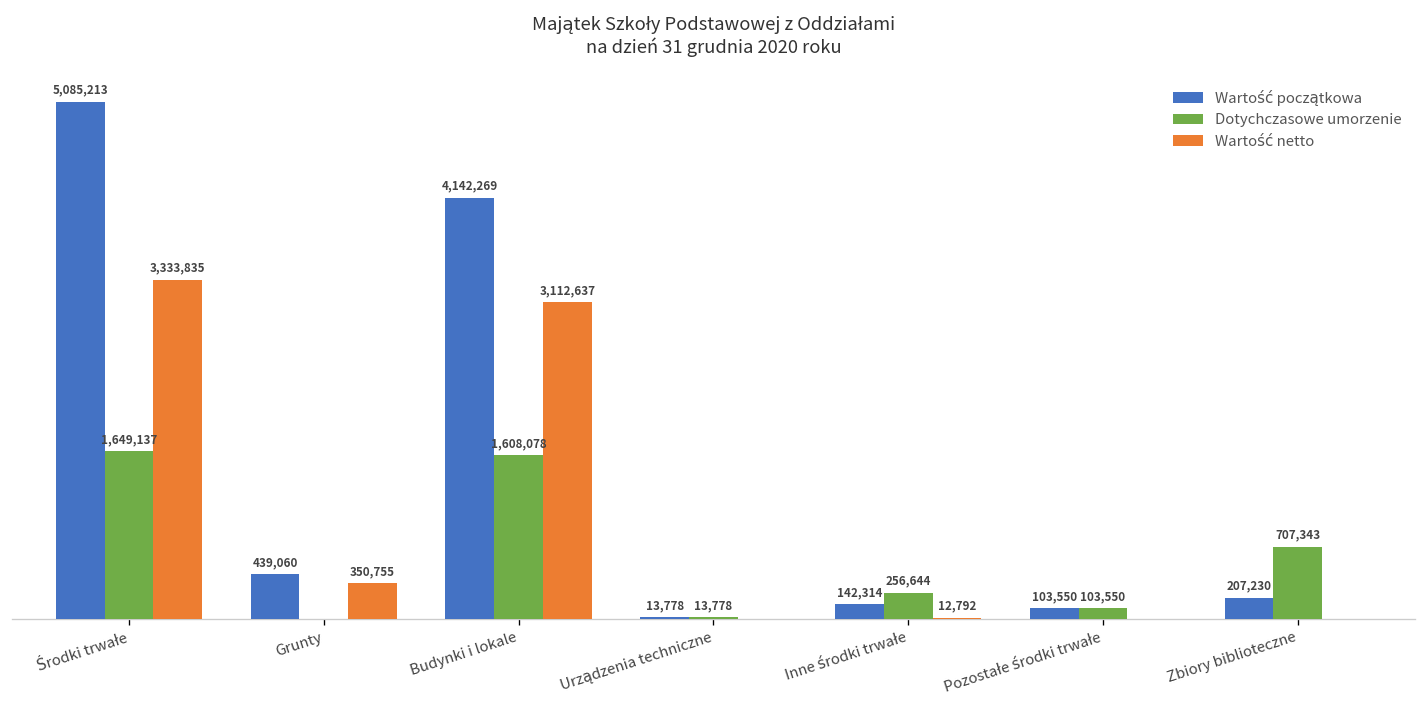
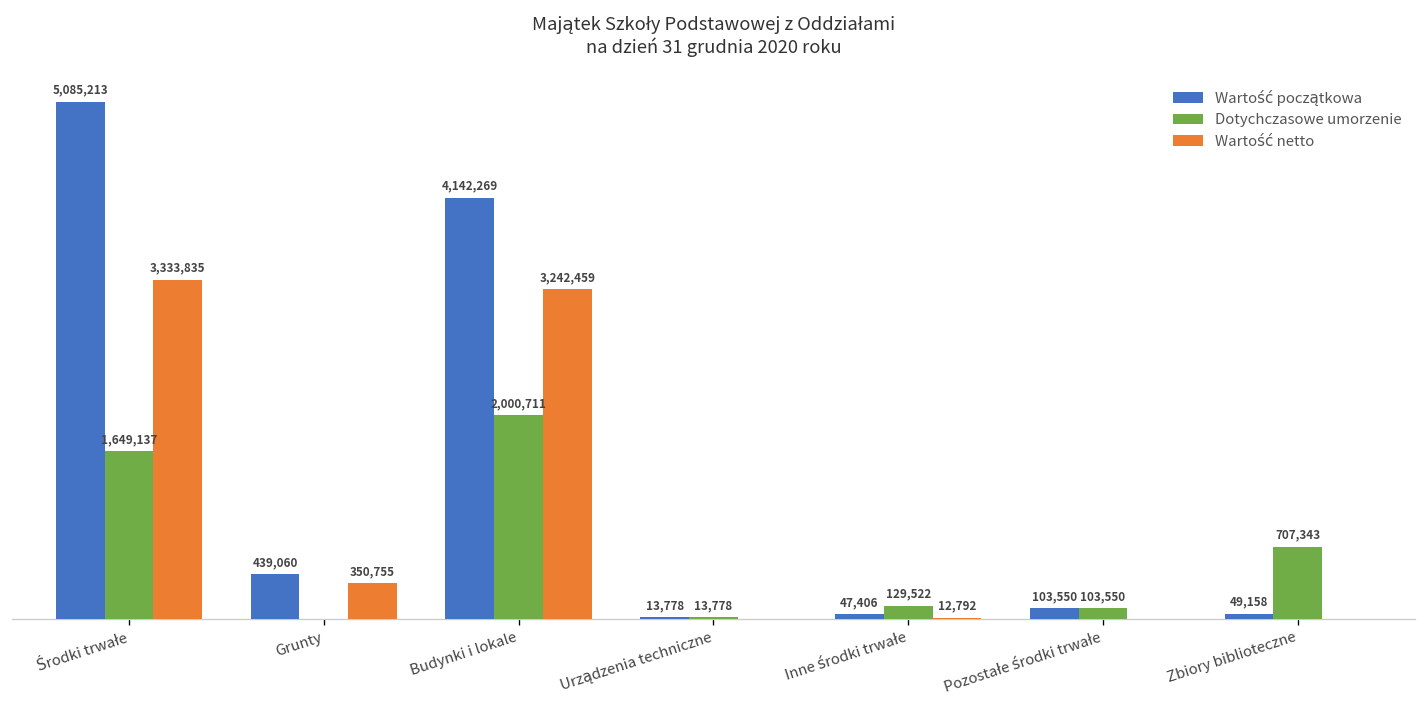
  {
    "Wartość początkowa": {
      "Środki trwałe": "5,085,213",
      "Grunty": "439,060",
      "Budynki i lokale": "4,142,269",
      "Urządzenia techniczne": "13,778",
-     "Inne środki trwałe": "142,314",
+     "Inne środki trwałe": "47,406",
      "Pozostałe środki trwałe": "103,550",
-     "Zbiory biblioteczne": "207,230"
+     "Zbiory biblioteczne": "49,158"
    },
    "Dotychczasowe umorzenie": {
      "Środki trwałe": "1,649,137",
-     "Budynki i lokale": "1,608,078",
+     "Budynki i lokale": "2,000,711",
      "Urządzenia techniczne": "13,778",
-     "Inne środki trwałe": "256,644",
+     "Inne środki trwałe": "129,522",
      "Pozostałe środki trwałe": "103,550",
      "Zbiory biblioteczne": "707,343"
    },
    "Wartość netto": {
      "Środki trwałe": "3,333,835",
      "Grunty": "350,755",
-     "Budynki i lokale": "3,112,637",
+     "Budynki i lokale": "3,242,459",
      "Inne środki trwałe": "12,792"
    }
  }
